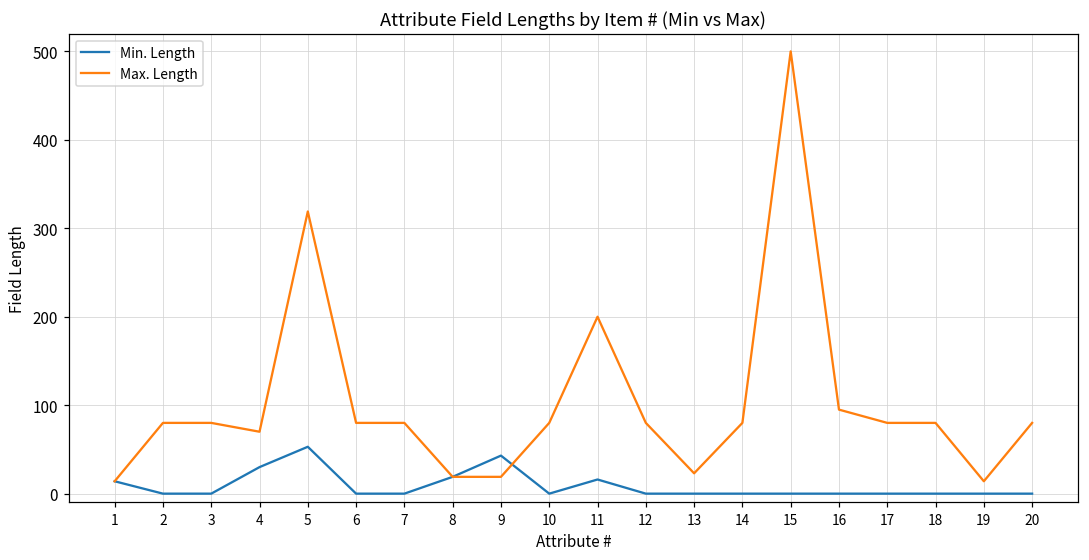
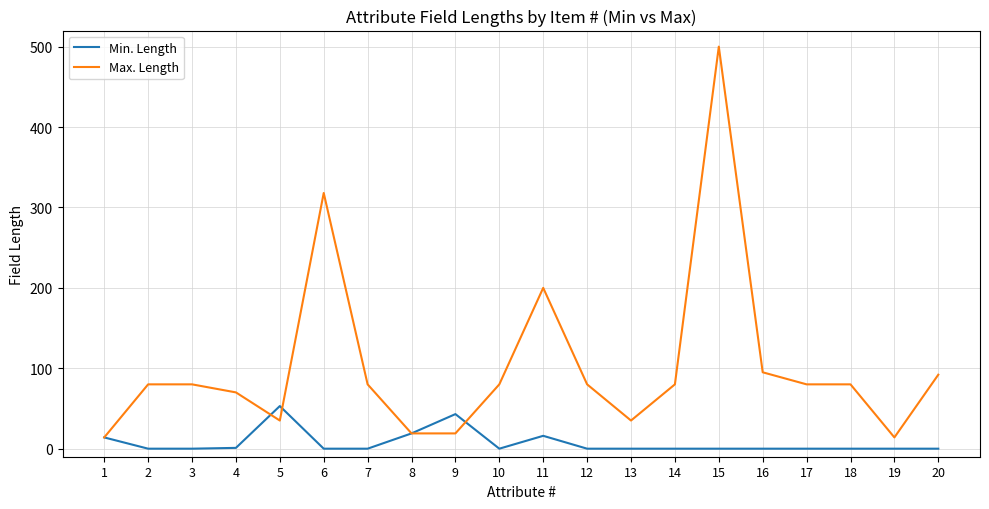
  {
    "Min. Length": {
      "2": 0,
      "3": 0,
-     "4": 30,
+     "4": 0,
      "5": 50,
      "6": 0,
      "7": 0,
      "9": 40,
      "10": 0,
      "11": 20,
      "12": 0,
      "13": 0,
      "14": 0,
      "15": 0,
      "16": 0,
      "17": 0,
      "18": 0,
      "19": 0,
      "20": 0
    },
    "Max. Length": {
      "2": 80,
      "3": 80,
      "4": 70,
-     "5": 320,
-     "6": 80,
+     "5": 40,
+     "6": 320,
      "7": 80,
      "9": 20,
      "10": 80,
      "11": 200,
      "12": 80,
-     "13": 20,
+     "13": 40,
      "14": 80,
      "15": 500,
      "16": 100,
      "17": 80,
      "18": 80,
      "19": 10,
-     "20": 80
+     "20": 90
    }
  }
